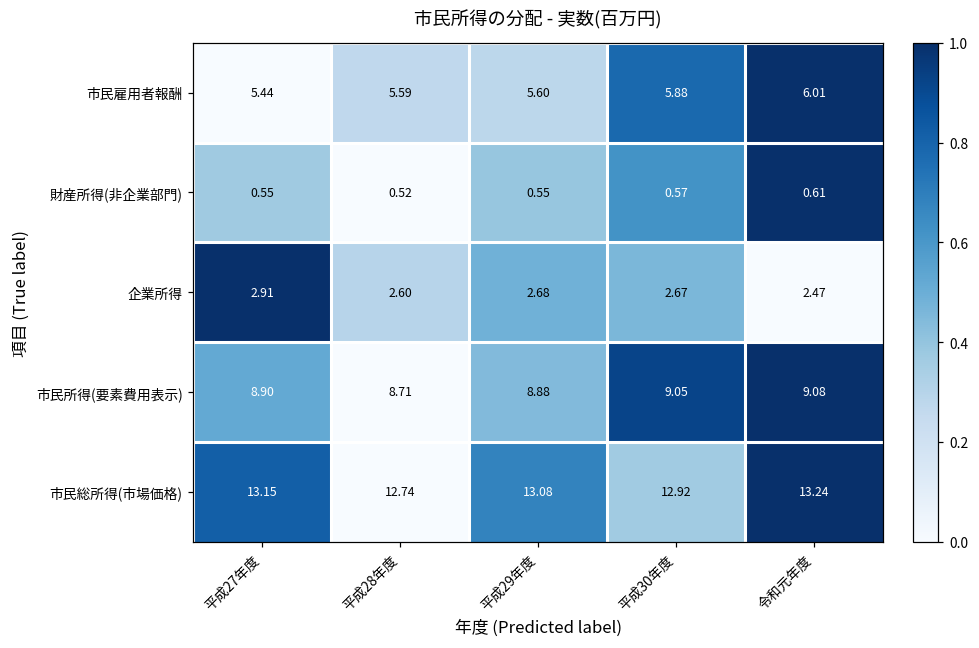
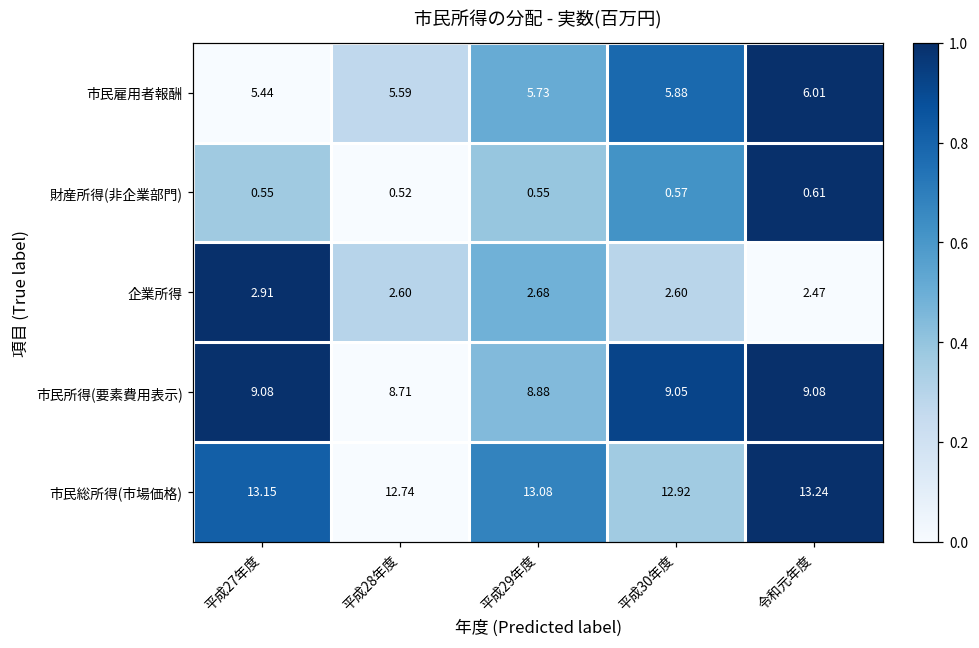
  {
    "市民雇用者報酬": {
      "平成27年度": 5.44,
      "平成28年度": 5.59,
-     "平成29年度": 5.60,
+     "平成29年度": 5.73,
      "平成30年度": 5.88,
      "令和元年度": 6.01
    },
    "財産所得(非企業部門)": {
      "平成27年度": 0.55,
      "平成28年度": 0.52,
      "平成29年度": 0.55,
      "平成30年度": 0.57,
      "令和元年度": 0.61
    },
    "企業所得": {
      "平成27年度": 2.91,
      "平成28年度": 2.60,
      "平成29年度": 2.68,
-     "平成30年度": 2.67,
+     "平成30年度": 2.60,
      "令和元年度": 2.47
    },
    "市民所得(要素費用表示)": {
-     "平成27年度": 8.90,
+     "平成27年度": 9.08,
      "平成28年度": 8.71,
      "平成29年度": 8.88,
      "平成30年度": 9.05,
      "令和元年度": 9.08
    },
    "市民総所得(市場価格)": {
      "平成27年度": 13.15,
      "平成28年度": 12.74,
      "平成29年度": 13.08,
      "平成30年度": 12.92,
      "令和元年度": 13.24
    }
  }
